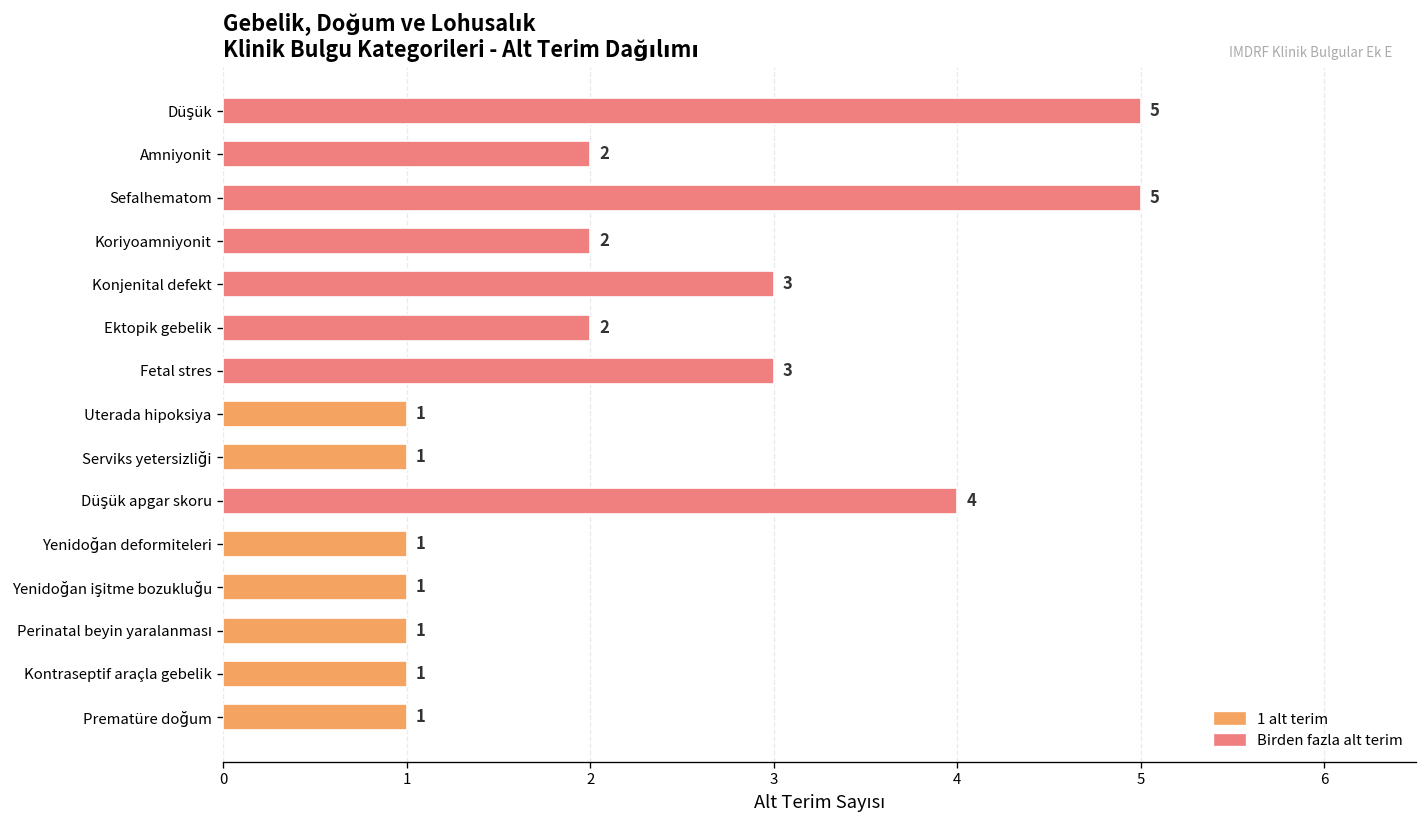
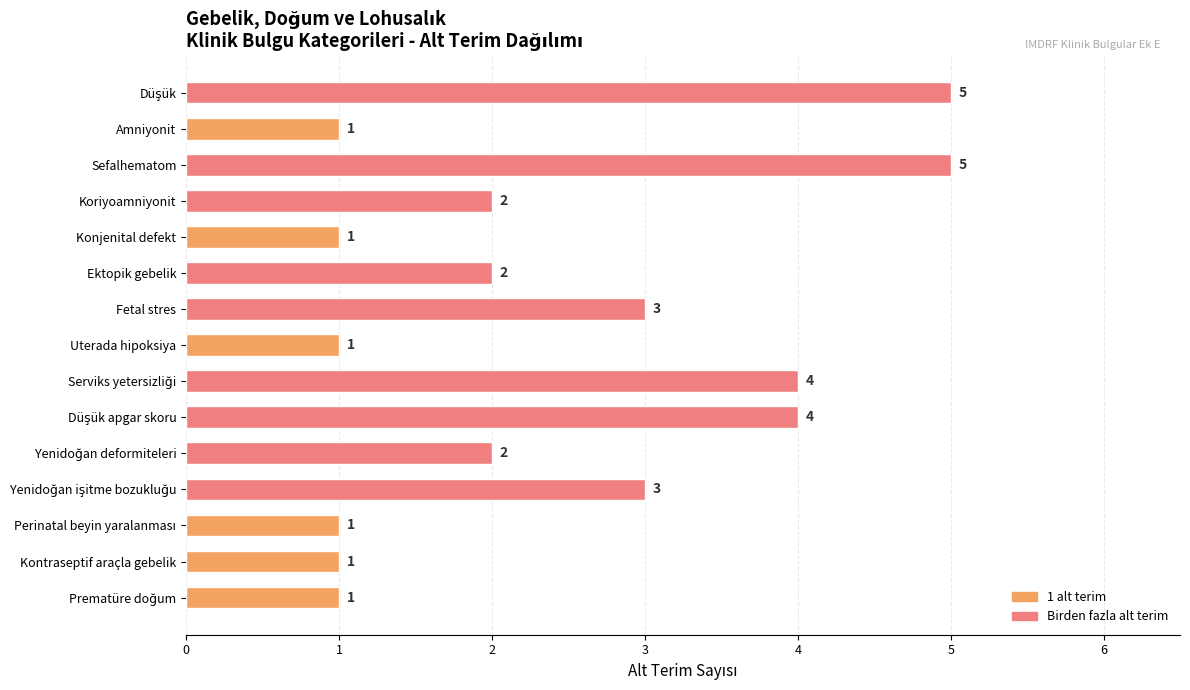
  {
    "Düşük": 5,
-   "Amniyonit": 2,
+   "Amniyonit": 1,
    "Sefalhematom": 5,
    "Koriyoamniyonit": 2,
-   "Konjenital defekt": 3,
+   "Konjenital defekt": 1,
    "Ektopik gebelik": 2,
    "Fetal stres": 3,
    "Uterada hipoksiya": 1,
-   "Serviks yetersizliği": 1,
+   "Serviks yetersizliği": 4,
    "Düşük apgar skoru": 4,
-   "Yenidoğan deformiteleri": 1,
-   "Yenidoğan işitme bozukluğu": 1,
+   "Yenidoğan deformiteleri": 2,
+   "Yenidoğan işitme bozukluğu": 3,
    "Perinatal beyin yaralanması": 1,
    "Kontraseptif araçla gebelik": 1,
    "Prematüre doğum": 1
  }
